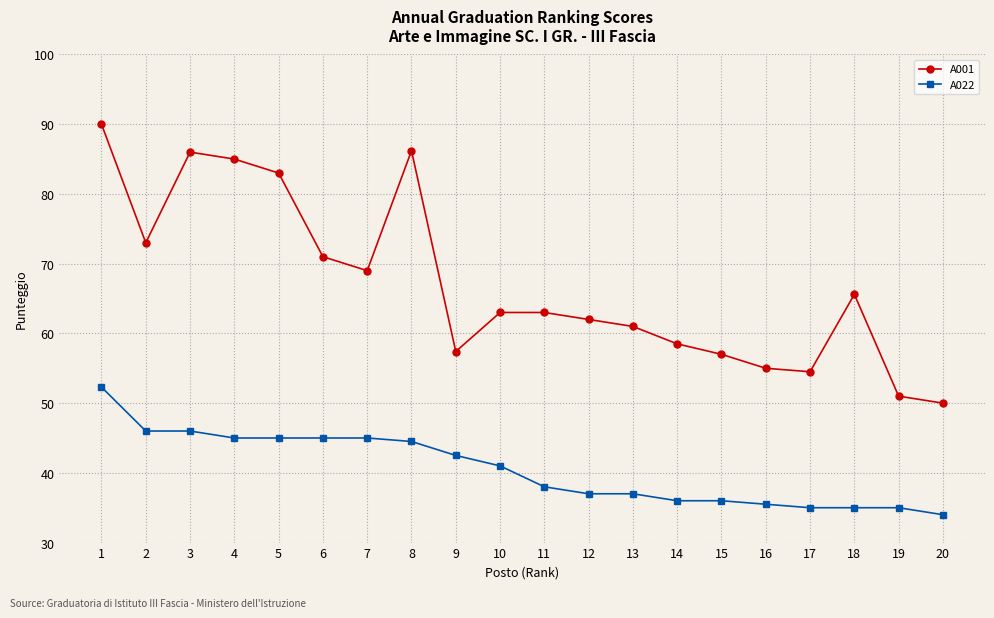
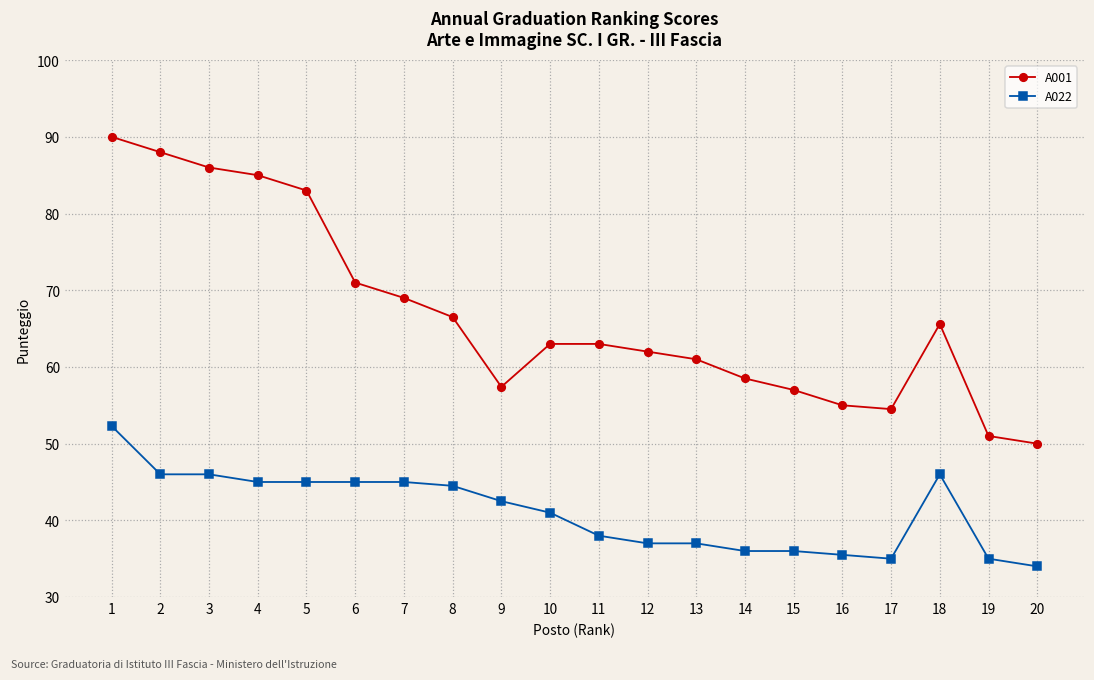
  {
    "A001": {
      "1": 90,
-     "2": 73,
+     "2": 88,
      "3": 86,
      "4": 85,
      "5": 83,
      "6": 71,
      "7": 69,
-     "8": 86,
+     "8": 67,
      "9": 57,
      "10": 63,
      "11": 63,
      "12": 62,
      "13": 61,
      "14": 59,
      "15": 57,
      "16": 55,
      "17": 55,
      "18": 66,
      "19": 51,
      "20": 50
    },
    "A022": {
      "1": 52,
      "2": 46,
      "3": 46,
      "4": 45,
      "5": 45,
      "6": 45,
      "7": 45,
      "8": 45,
      "9": 43,
      "10": 41,
      "11": 38,
      "12": 37,
      "13": 37,
      "14": 36,
      "15": 36,
      "16": 36,
      "17": 35,
-     "18": 35,
+     "18": 46,
      "19": 35,
      "20": 34
    }
  }
